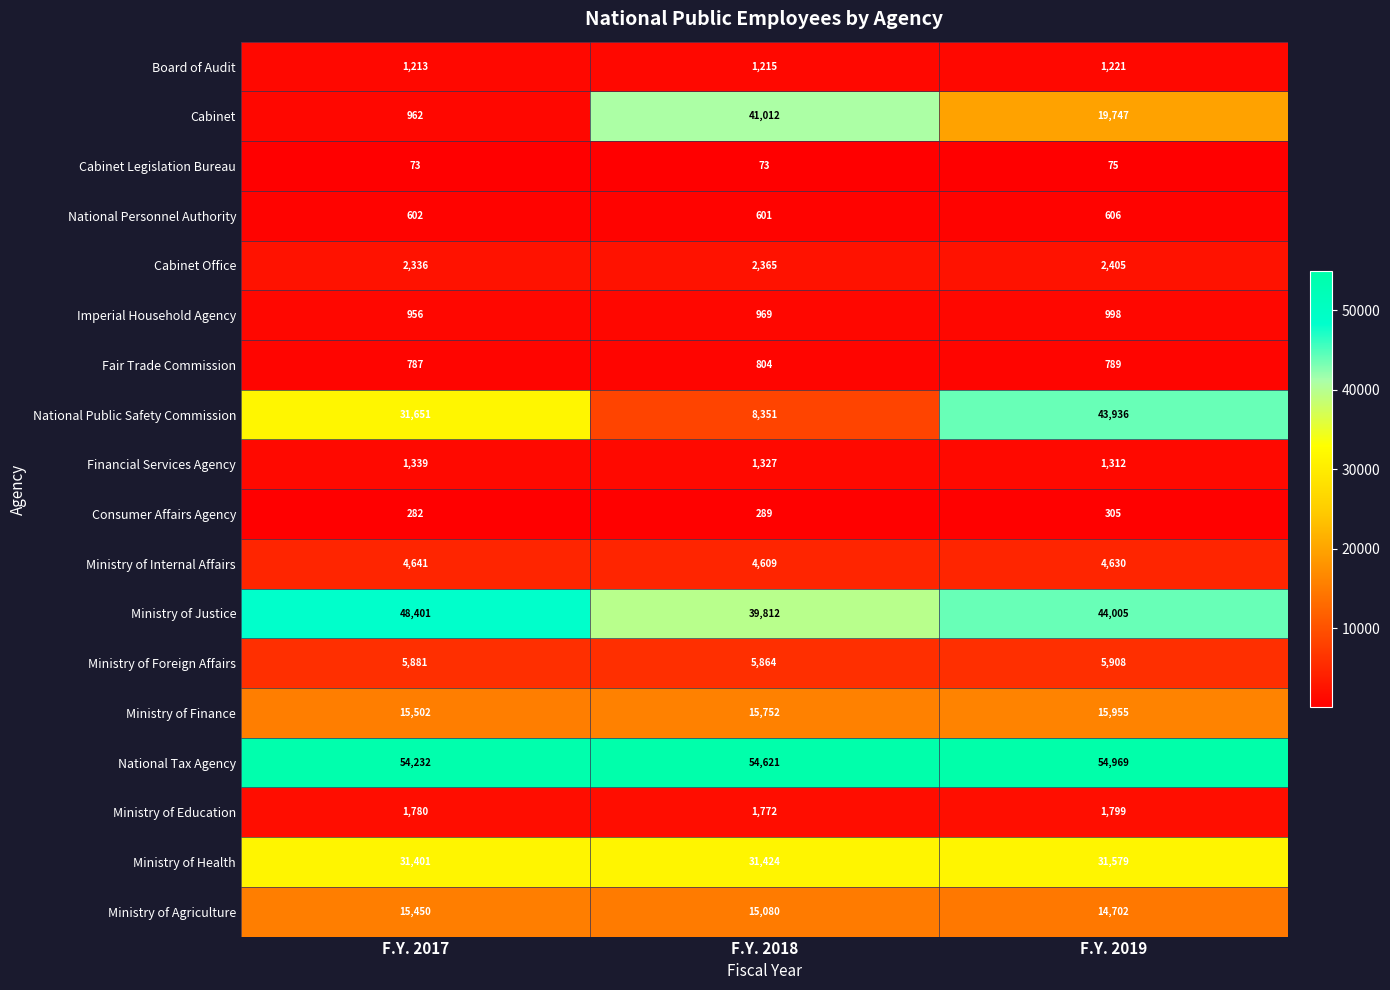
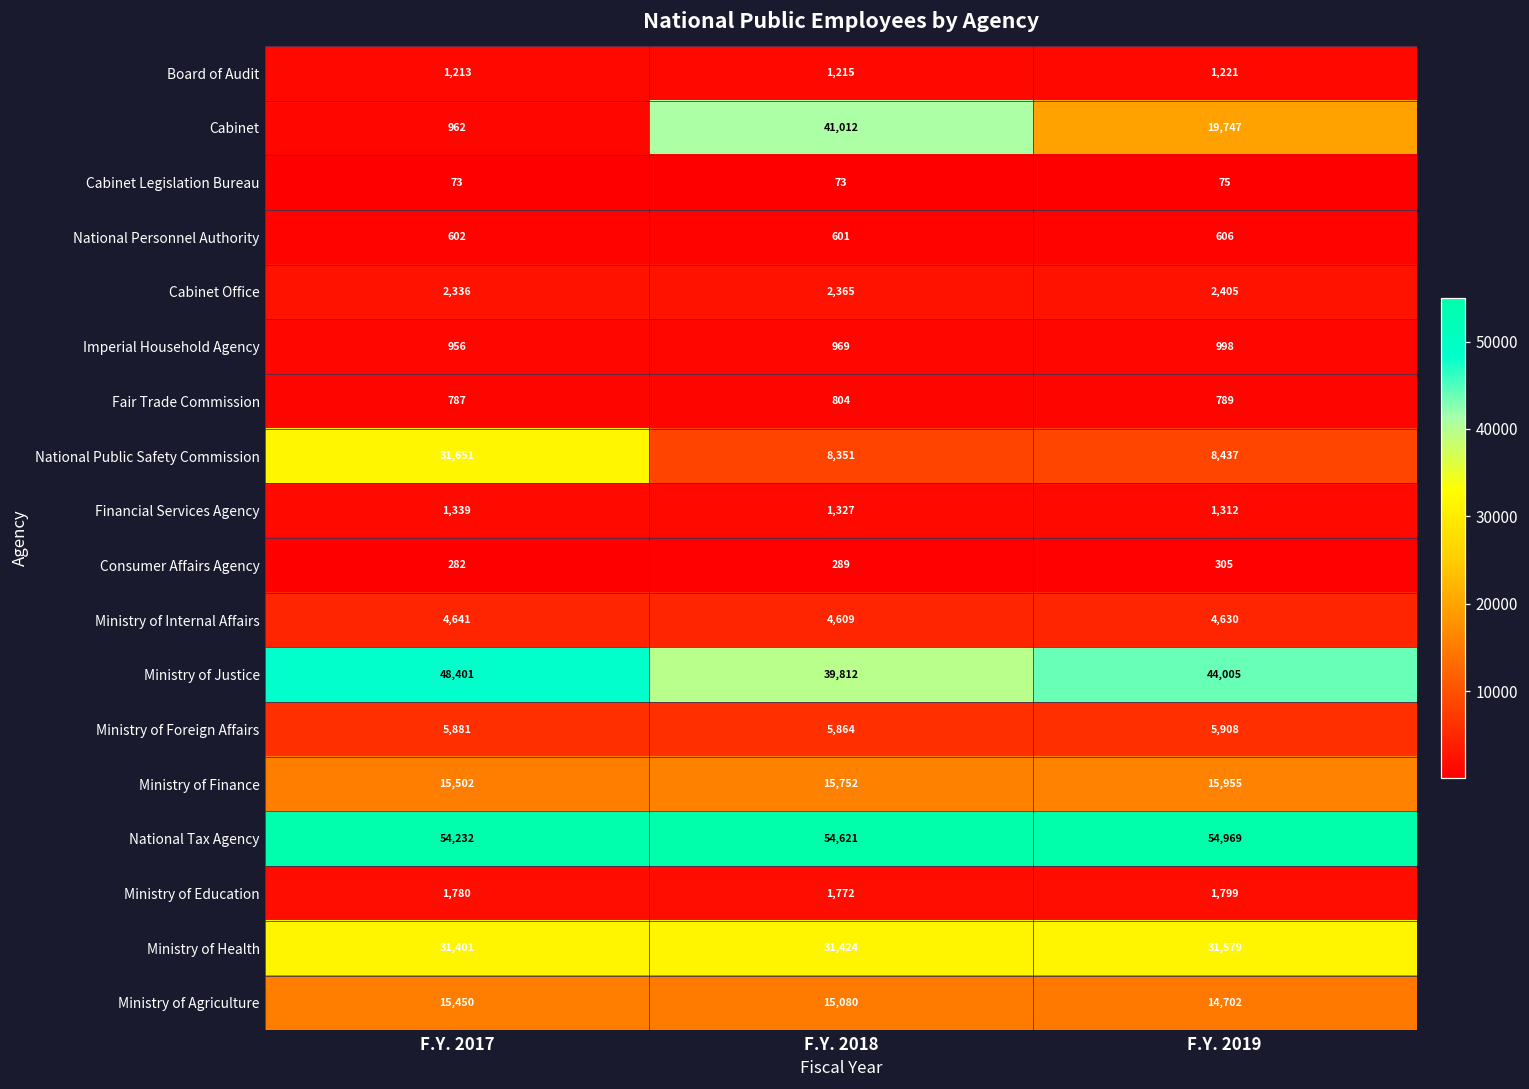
  {
    "Board of Audit": {
      "F.Y. 2017": "1,213",
      "F.Y. 2018": "1,215",
      "F.Y. 2019": "1,221"
    },
    "Cabinet": {
      "F.Y. 2017": "962",
      "F.Y. 2018": "41,012",
      "F.Y. 2019": "19,747"
    },
    "Cabinet Legislation Bureau": {
      "F.Y. 2017": "73",
      "F.Y. 2018": "73",
      "F.Y. 2019": "75"
    },
    "National Personnel Authority": {
      "F.Y. 2017": "602",
      "F.Y. 2018": "601",
      "F.Y. 2019": "606"
    },
    "Cabinet Office": {
      "F.Y. 2017": "2,336",
      "F.Y. 2018": "2,365",
      "F.Y. 2019": "2,405"
    },
    "Imperial Household Agency": {
      "F.Y. 2017": "956",
      "F.Y. 2018": "969",
      "F.Y. 2019": "998"
    },
    "Fair Trade Commission": {
      "F.Y. 2017": "787",
      "F.Y. 2018": "804",
      "F.Y. 2019": "789"
    },
    "National Public Safety Commission": {
      "F.Y. 2017": "31,651",
      "F.Y. 2018": "8,351",
-     "F.Y. 2019": "43,936"
+     "F.Y. 2019": "8,437"
    },
    "Financial Services Agency": {
      "F.Y. 2017": "1,339",
      "F.Y. 2018": "1,327",
      "F.Y. 2019": "1,312"
    },
    "Consumer Affairs Agency": {
      "F.Y. 2017": "282",
      "F.Y. 2018": "289",
      "F.Y. 2019": "305"
    },
    "Ministry of Internal Affairs": {
      "F.Y. 2017": "4,641",
      "F.Y. 2018": "4,609",
      "F.Y. 2019": "4,630"
    },
    "Ministry of Justice": {
      "F.Y. 2017": "48,401",
      "F.Y. 2018": "39,812",
      "F.Y. 2019": "44,005"
    },
    "Ministry of Foreign Affairs": {
      "F.Y. 2017": "5,881",
      "F.Y. 2018": "5,864",
      "F.Y. 2019": "5,908"
    },
    "Ministry of Finance": {
      "F.Y. 2017": "15,502",
      "F.Y. 2018": "15,752",
      "F.Y. 2019": "15,955"
    },
    "National Tax Agency": {
      "F.Y. 2017": "54,232",
      "F.Y. 2018": "54,621",
      "F.Y. 2019": "54,969"
    },
    "Ministry of Education": {
      "F.Y. 2017": "1,780",
      "F.Y. 2018": "1,772",
      "F.Y. 2019": "1,799"
    },
    "Ministry of Health": {
      "F.Y. 2017": "31,401",
      "F.Y. 2018": "31,424",
      "F.Y. 2019": "31,579"
    },
    "Ministry of Agriculture": {
      "F.Y. 2017": "15,450",
      "F.Y. 2018": "15,080",
      "F.Y. 2019": "14,702"
    }
  }
